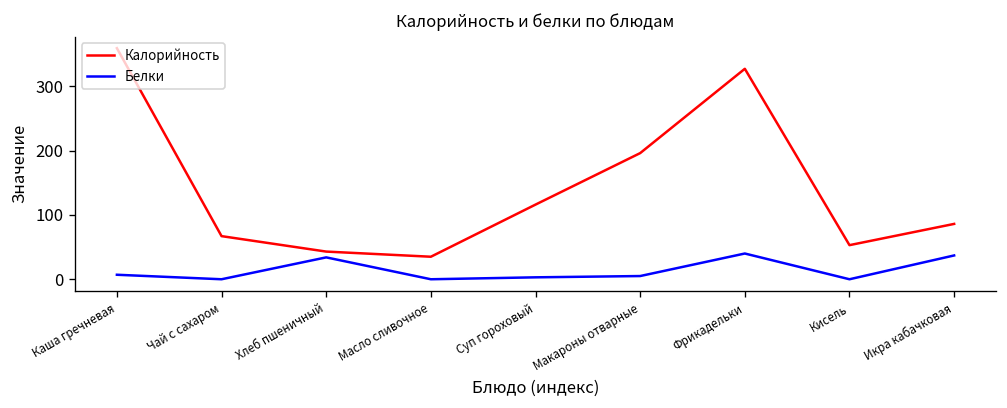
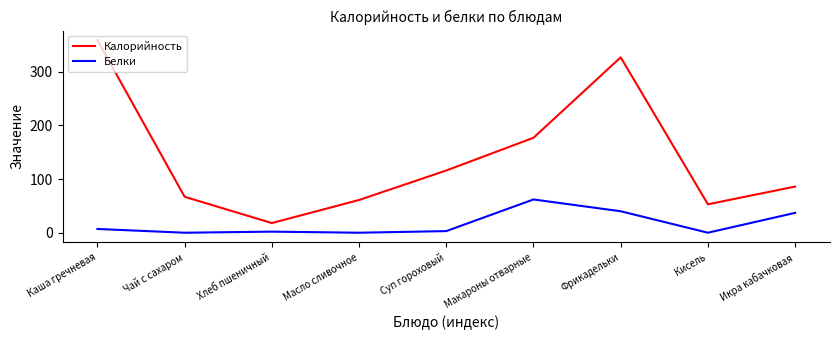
  {
    "Калорийность": {
      "Чай с сахаром": 70,
-     "Хлеб пшеничный": 40,
-     "Масло сливочное": 40,
+     "Хлеб пшеничный": 20,
+     "Масло сливочное": 60,
      "Суп гороховый": 120,
-     "Макароны отварные": 200,
+     "Макароны отварные": 180,
      "Фрикадельки": 330,
      "Кисель": 50,
      "Икра кабачковая": 90
    },
    "Белки": {
      "Каша гречневая": 10,
      "Чай с сахаром": 0,
-     "Хлеб пшеничный": 30,
+     "Хлеб пшеничный": 0,
      "Масло сливочное": 0,
      "Суп гороховый": 0,
-     "Макароны отварные": 10,
+     "Макароны отварные": 60,
      "Фрикадельки": 40,
      "Кисель": 0,
      "Икра кабачковая": 40
    }
  }
